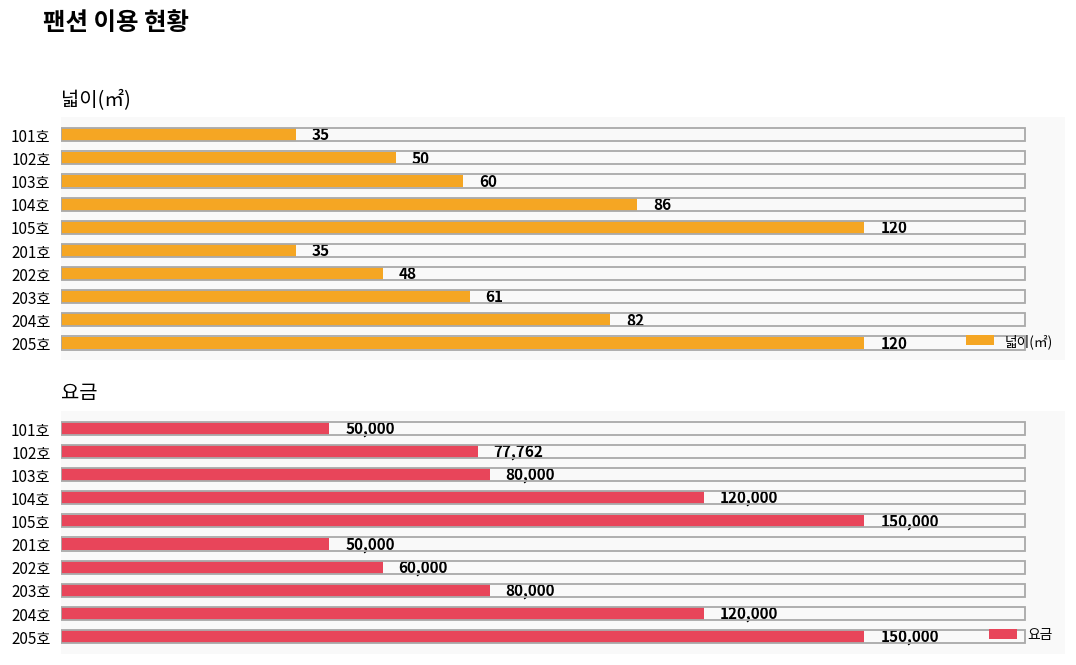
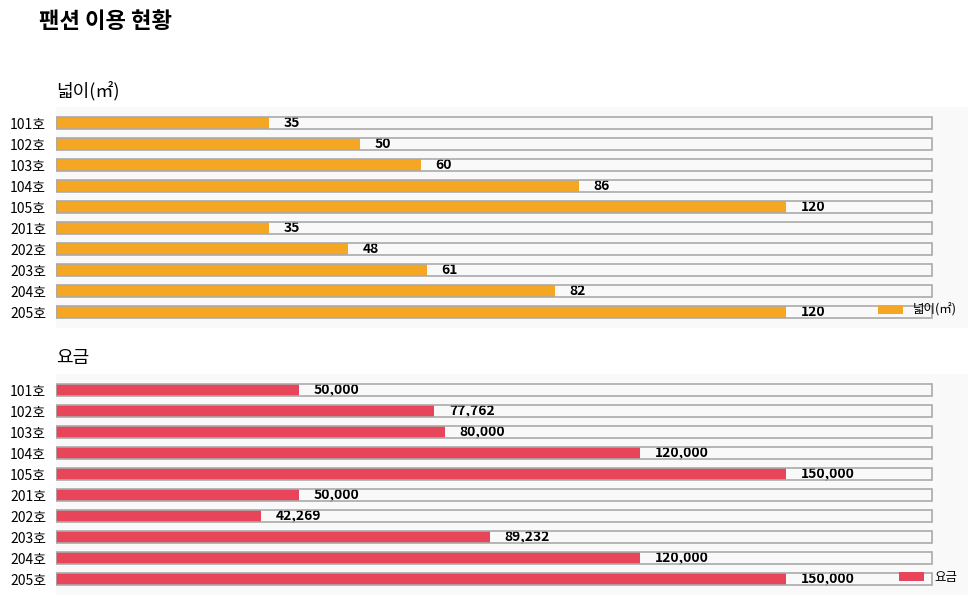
  {
    "넓이(㎡)": {
      "101호": "35",
      "102호": "50",
      "103호": "60",
      "104호": "86",
      "105호": "120",
      "201호": "35",
      "202호": "48",
      "203호": "61",
      "204호": "82",
      "205호": "120"
    },
    "요금": {
      "101호": "50,000",
      "102호": "77,762",
      "103호": "80,000",
      "104호": "120,000",
      "105호": "150,000",
      "201호": "50,000",
-     "202호": "60,000",
-     "203호": "80,000",
+     "202호": "42,269",
+     "203호": "89,232",
      "204호": "120,000",
      "205호": "150,000"
    }
  }
